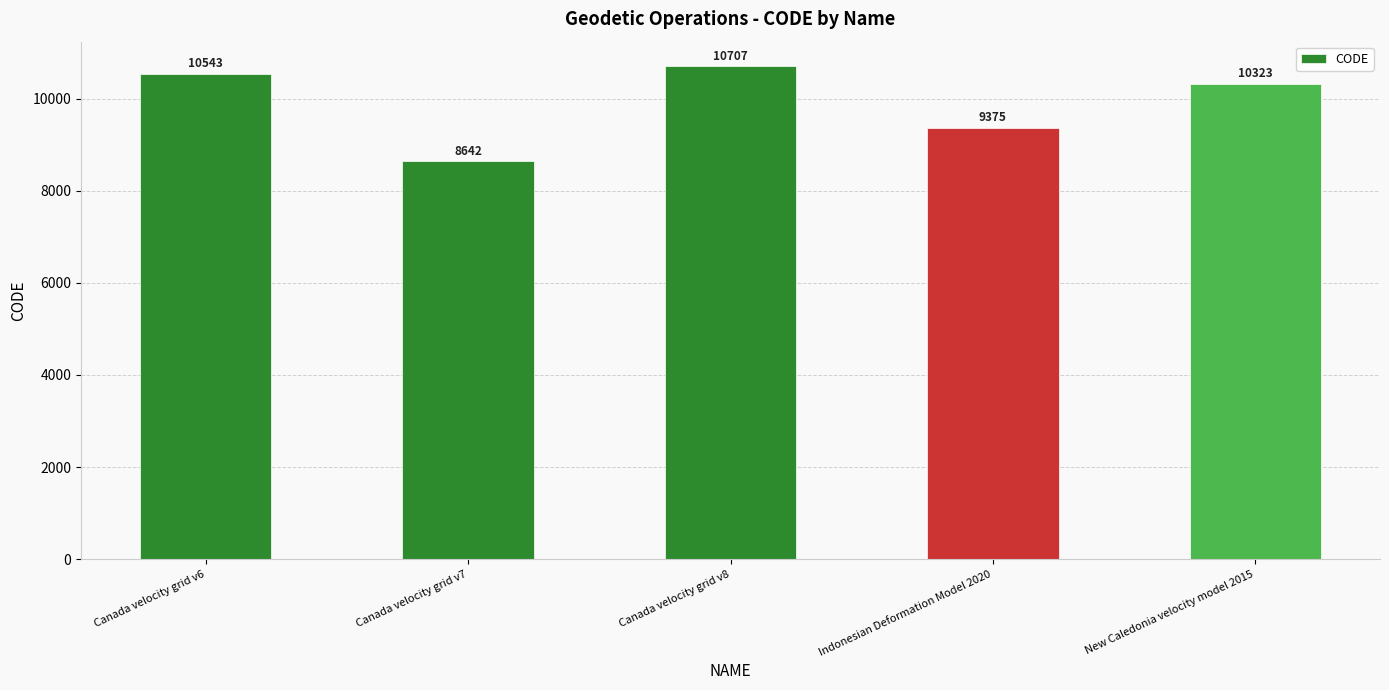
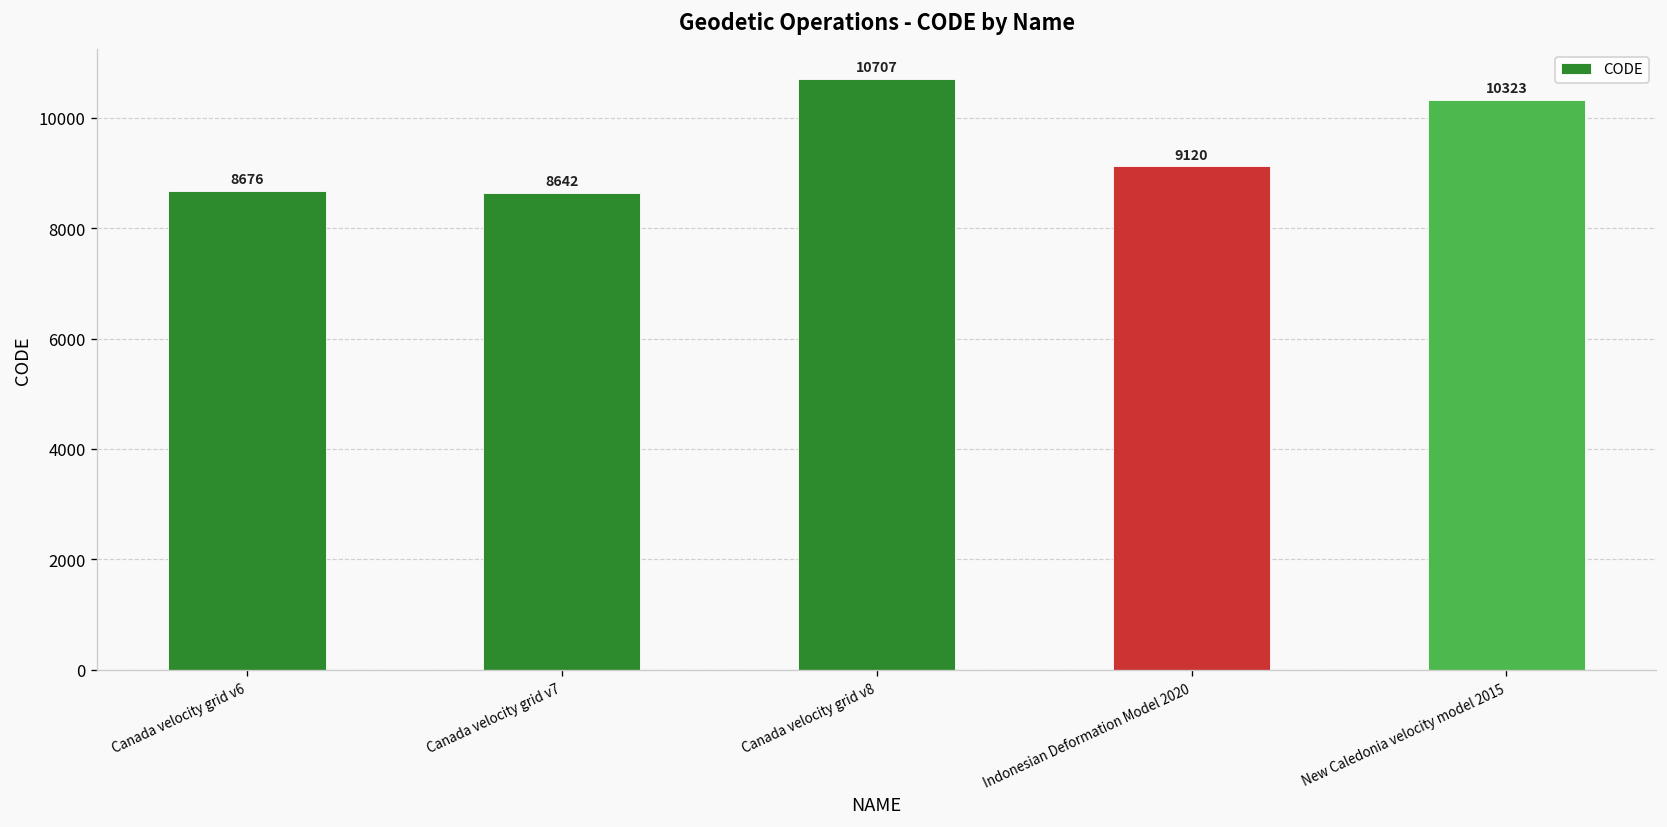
  {
-   "Canada velocity grid v6": 10543,
+   "Canada velocity grid v6": 8676,
    "Canada velocity grid v7": 8642,
    "Canada velocity grid v8": 10707,
-   "Indonesian Deformation Model 2020": 9375,
+   "Indonesian Deformation Model 2020": 9120,
    "New Caledonia velocity model 2015": 10323
  }
